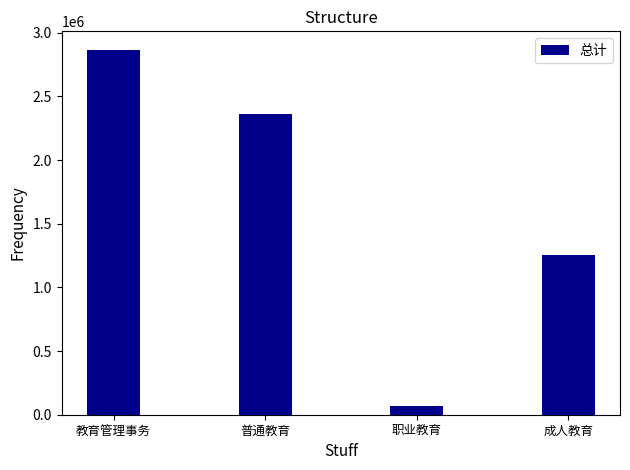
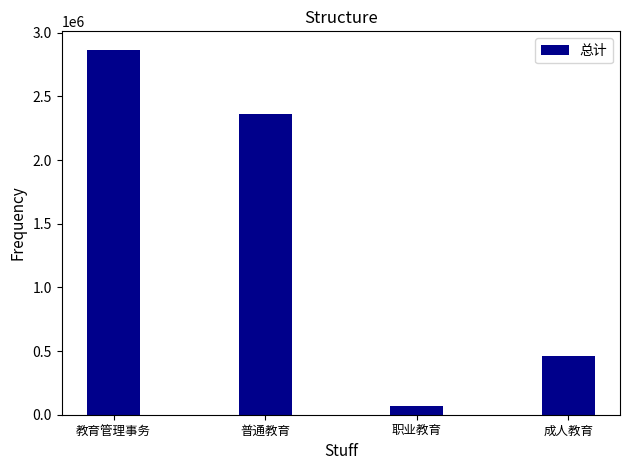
  {
    "教育管理事务": 2870000,
    "普通教育": 2360000,
    "职业教育": 70000,
-   "成人教育": 1250000
+   "成人教育": 460000
  }
